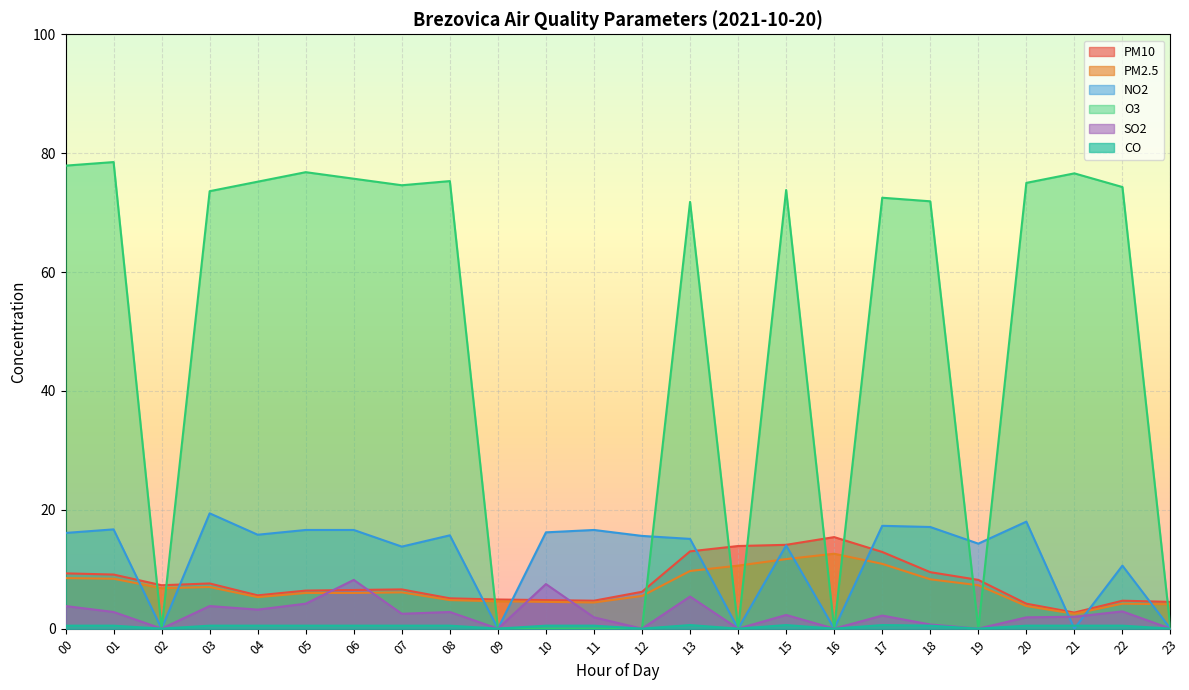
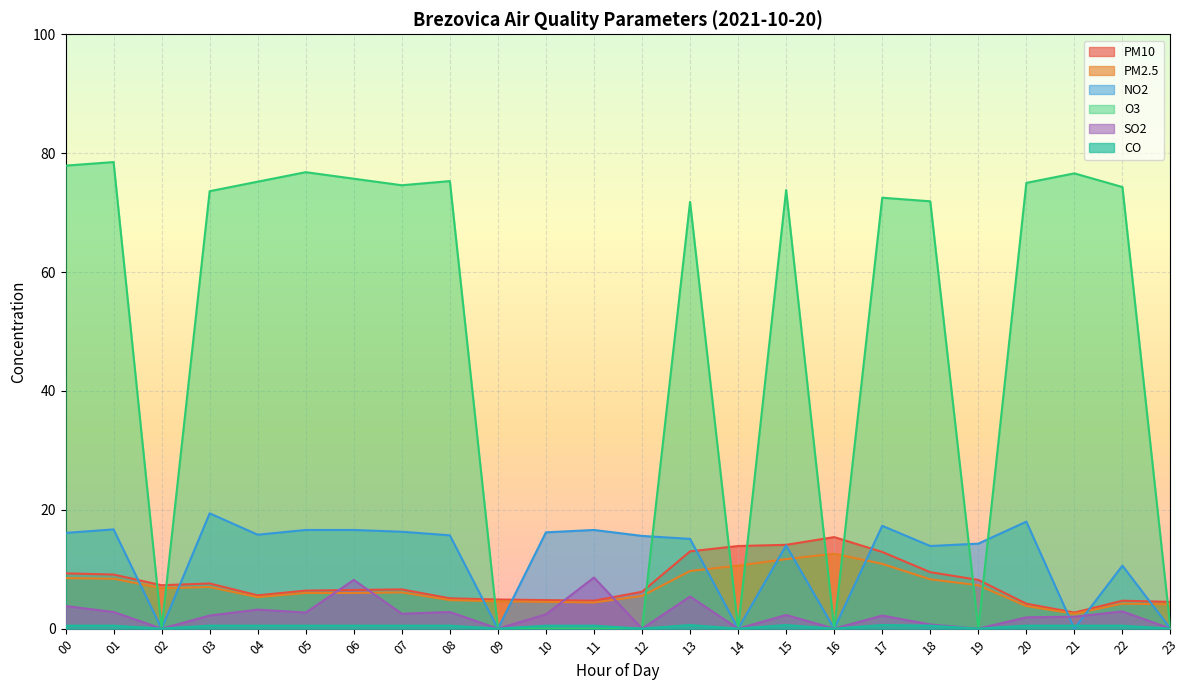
  {
    "NO2": {
      "00": 16,
      "01": 17,
      "03": 19,
      "04": 16,
      "05": 17,
      "06": 17,
-     "07": 14,
+     "07": 16,
      "08": 16,
      "10": 16,
      "11": 17,
      "12": 16,
      "13": 15,
      "17": 17,
-     "18": 17,
+     "18": 14,
      "19": 14,
      "20": 18,
      "21": 0,
      "22": 11
    },
    "SO2": {
      "00": 4,
      "01": 3,
-     "03": 4,
+     "03": 2,
      "04": 3,
-     "05": 4,
+     "05": 3,
      "06": 8,
      "07": 3,
      "08": 3,
-     "10": 8,
-     "11": 2,
+     "10": 2,
+     "11": 9,
      "13": 5,
      "15": 2,
      "17": 2,
      "20": 2,
      "21": 2,
      "22": 3
    }
  }
